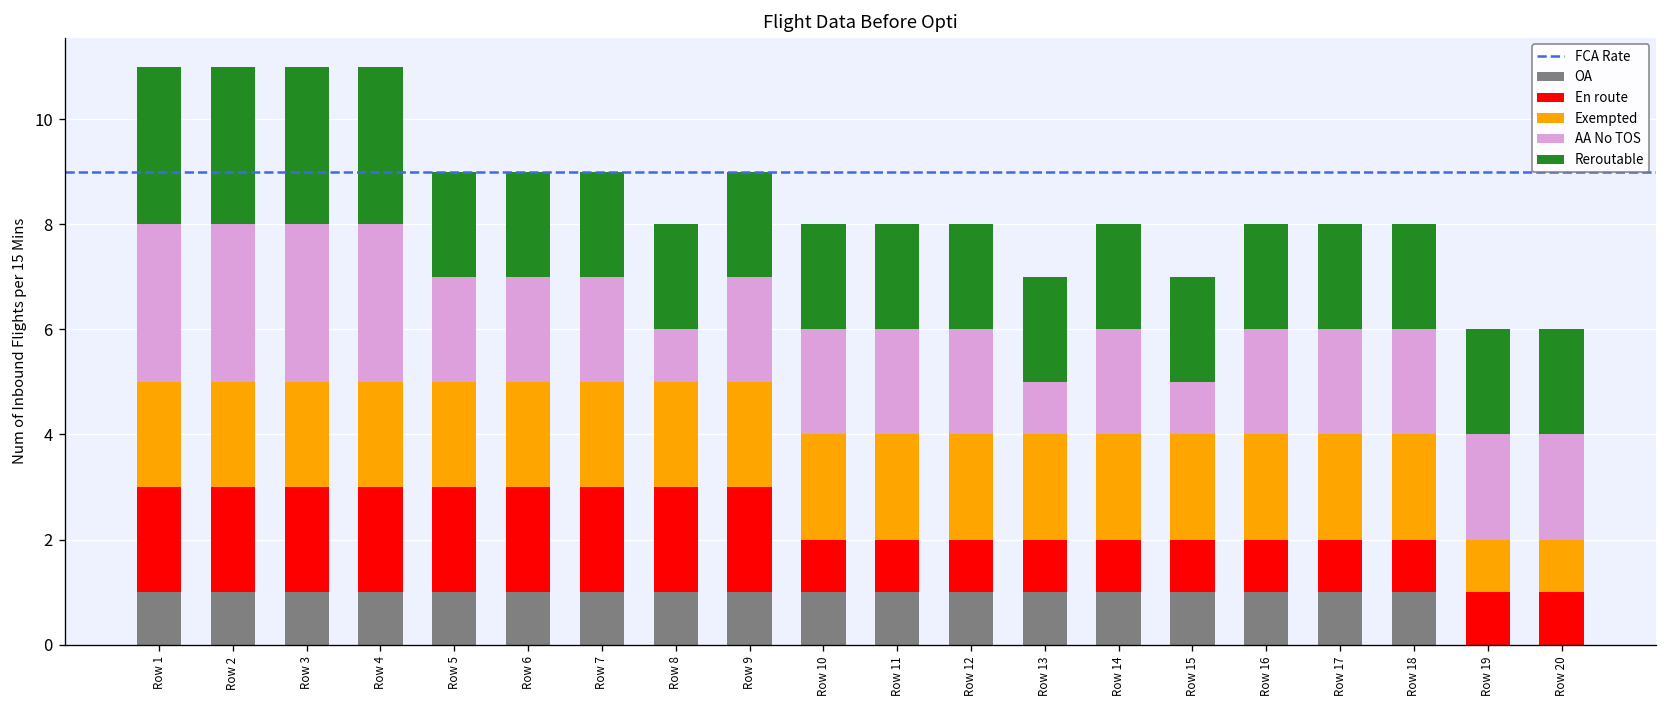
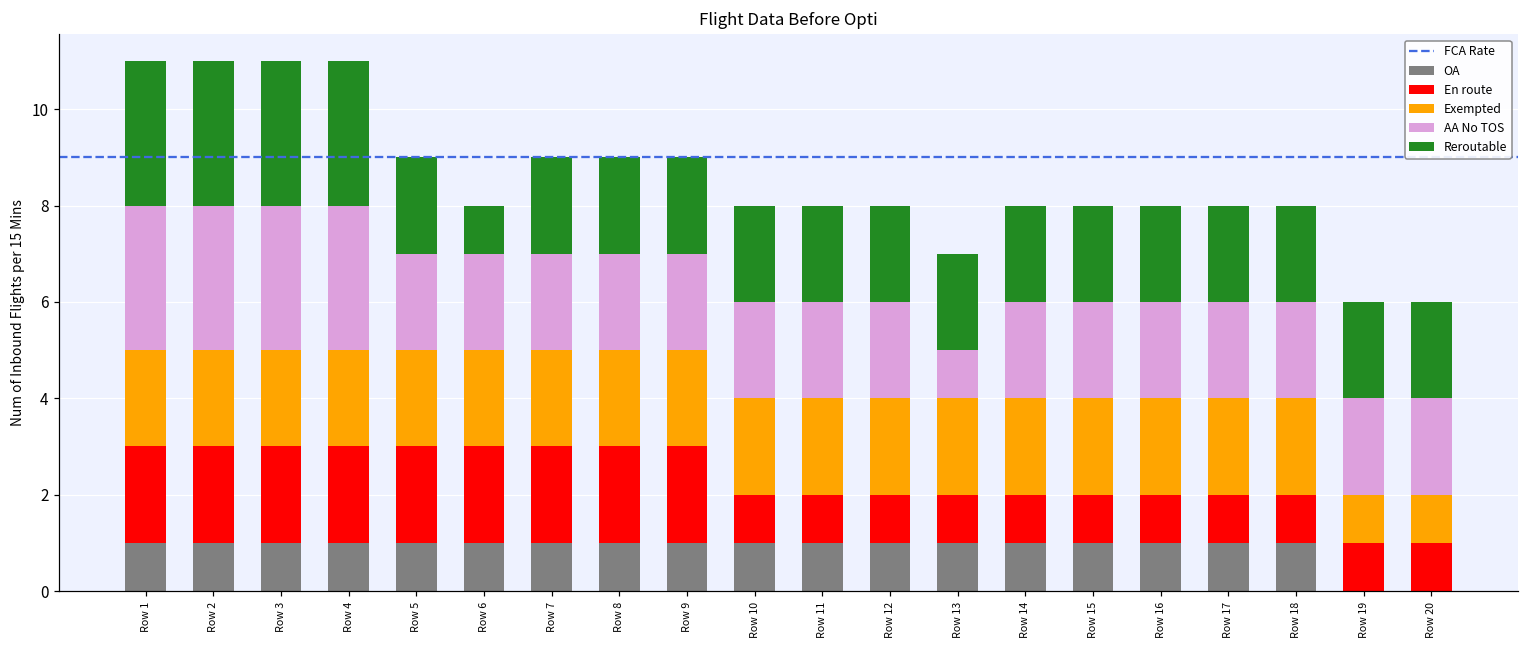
  {
    "OA": {
      "Row 1": 1.0,
      "Row 2": 1.0,
      "Row 3": 1.0,
      "Row 4": 1.0,
      "Row 5": 1.0,
      "Row 6": 1.0,
      "Row 7": 1.0,
      "Row 8": 1.0,
      "Row 9": 1.0,
      "Row 10": 1.0,
      "Row 11": 1.0,
      "Row 12": 1.0,
      "Row 13": 1.0,
      "Row 14": 1.0,
      "Row 15": 1.0,
      "Row 16": 1.0,
      "Row 17": 1.0,
      "Row 18": 1.0,
      "Row 19": 0.0,
      "Row 20": 0.0
    },
    "En route": {
      "Row 1": 2.0,
      "Row 2": 2.0,
      "Row 3": 2.0,
      "Row 4": 2.0,
      "Row 5": 2.0,
      "Row 6": 2.0,
      "Row 7": 2.0,
      "Row 8": 2.0,
      "Row 9": 2.0,
      "Row 10": 1.0,
      "Row 11": 1.0,
      "Row 12": 1.0,
      "Row 13": 1.0,
      "Row 14": 1.0,
      "Row 15": 1.0,
      "Row 16": 1.0,
      "Row 17": 1.0,
      "Row 18": 1.0,
      "Row 19": 1.0,
      "Row 20": 1.0
    },
    "Exempted": {
      "Row 1": 2.0,
      "Row 2": 2.0,
      "Row 3": 2.0,
      "Row 4": 2.0,
      "Row 5": 2.0,
      "Row 6": 2.0,
      "Row 7": 2.0,
      "Row 8": 2.0,
      "Row 9": 2.0,
      "Row 10": 2.0,
      "Row 11": 2.0,
      "Row 12": 2.0,
      "Row 13": 2.0,
      "Row 14": 2.0,
      "Row 15": 2.0,
      "Row 16": 2.0,
      "Row 17": 2.0,
      "Row 18": 2.0,
      "Row 19": 1.0,
      "Row 20": 1.0
    },
    "AA No TOS": {
      "Row 1": 3.0,
      "Row 2": 3.0,
      "Row 3": 3.0,
      "Row 4": 3.0,
      "Row 5": 2.0,
      "Row 6": 2.0,
      "Row 7": 2.0,
-     "Row 8": 1.0,
+     "Row 8": 2.0,
      "Row 9": 2.0,
      "Row 10": 2.0,
      "Row 11": 2.0,
      "Row 12": 2.0,
      "Row 13": 1.0,
      "Row 14": 2.0,
-     "Row 15": 1.0,
+     "Row 15": 2.0,
      "Row 16": 2.0,
      "Row 17": 2.0,
      "Row 18": 2.0,
      "Row 19": 2.0,
      "Row 20": 2.0
    },
    "Reroutable": {
      "Row 1": 3.0,
      "Row 2": 3.0,
      "Row 3": 3.0,
      "Row 4": 3.0,
      "Row 5": 2.0,
-     "Row 6": 2.0,
+     "Row 6": 1.0,
      "Row 7": 2.0,
      "Row 8": 2.0,
      "Row 9": 2.0,
      "Row 10": 2.0,
      "Row 11": 2.0,
      "Row 12": 2.0,
      "Row 13": 2.0,
      "Row 14": 2.0,
      "Row 15": 2.0,
      "Row 16": 2.0,
      "Row 17": 2.0,
      "Row 18": 2.0,
      "Row 19": 2.0,
      "Row 20": 2.0
    }
  }
